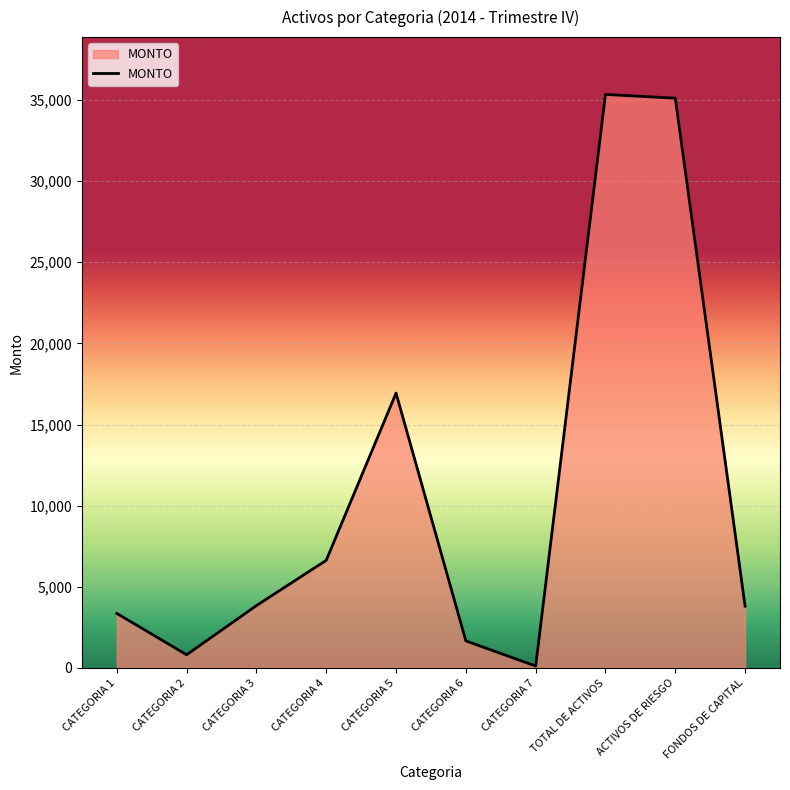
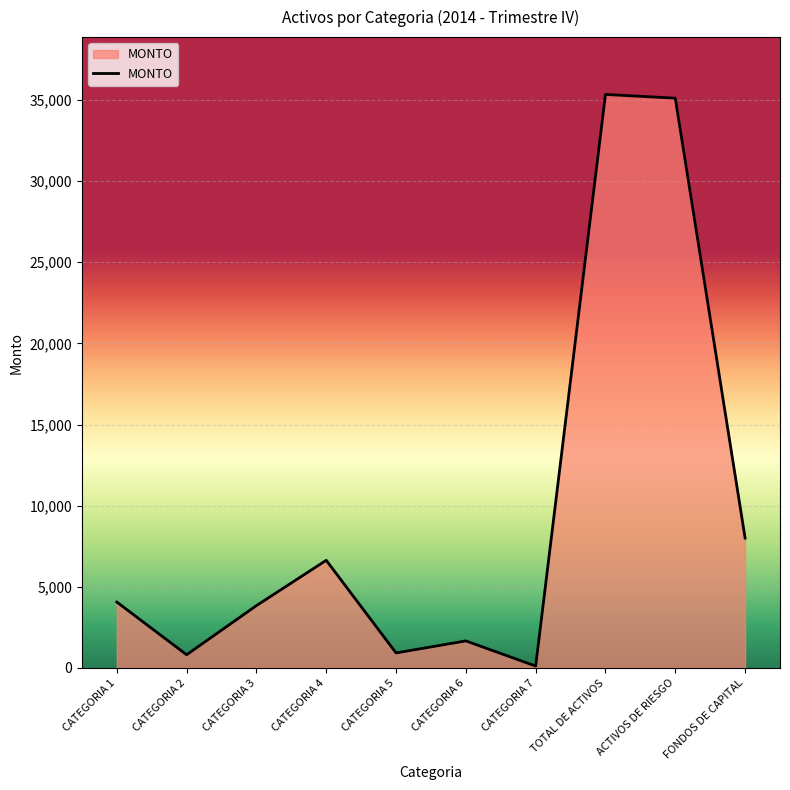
  {
-   "CATEGORIA 1": "3,400",
+   "CATEGORIA 1": "4,100",
    "CATEGORIA 2": "800",
    "CATEGORIA 3": "3,800",
    "CATEGORIA 4": "6,600",
-   "CATEGORIA 5": "16,900",
+   "CATEGORIA 5": "900",
    "CATEGORIA 6": "1,700",
    "CATEGORIA 7": "100",
    "TOTAL DE ACTIVOS": "35,300",
    "ACTIVOS DE RIESGO": "35,100",
-   "FONDOS DE CAPITAL": "3,800"
+   "FONDOS DE CAPITAL": "8,000"
  }
